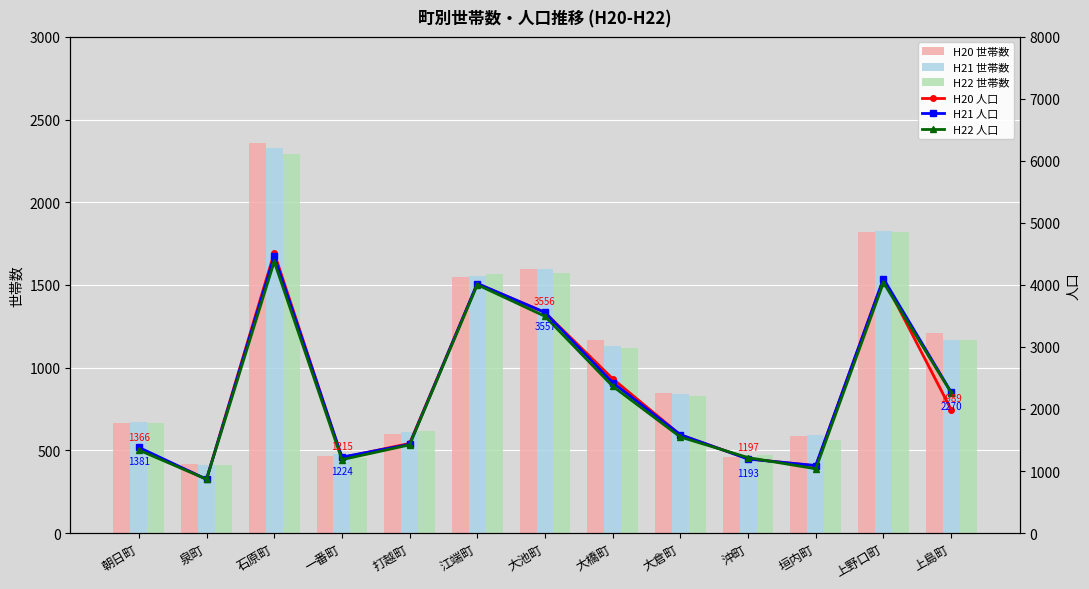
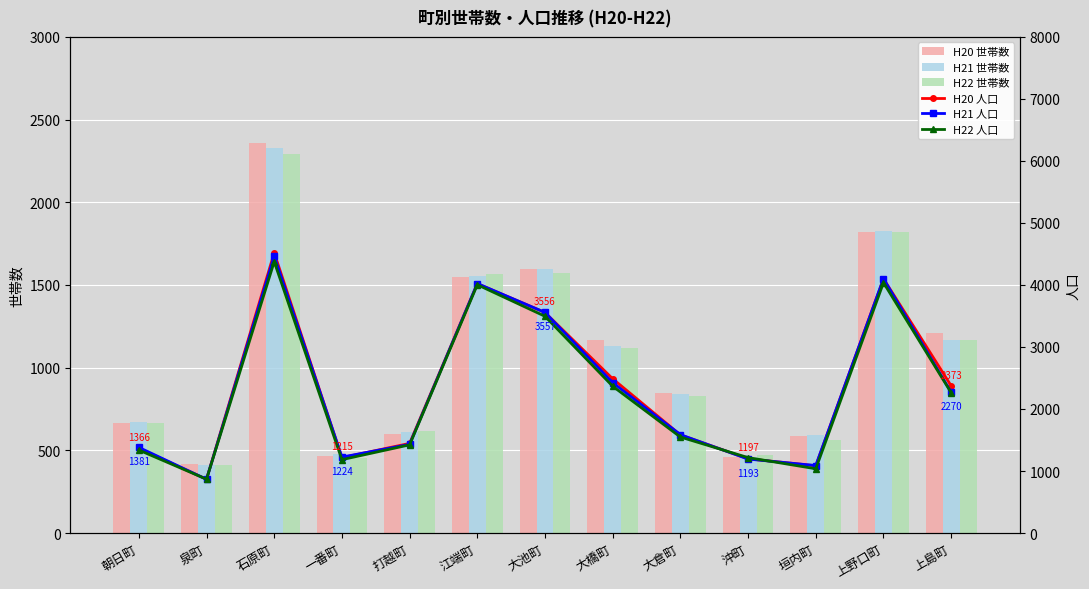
  {
    "H20 人口": {
-     "上島町": 1989
+     "上島町": 2373
    }
  }
